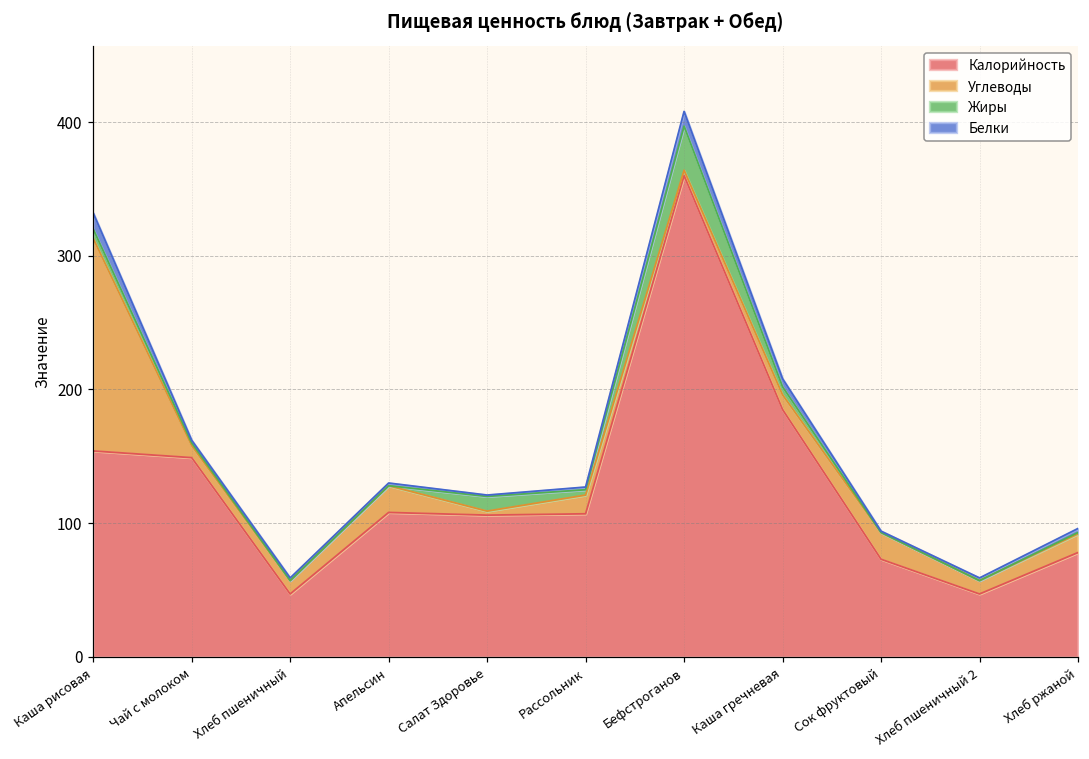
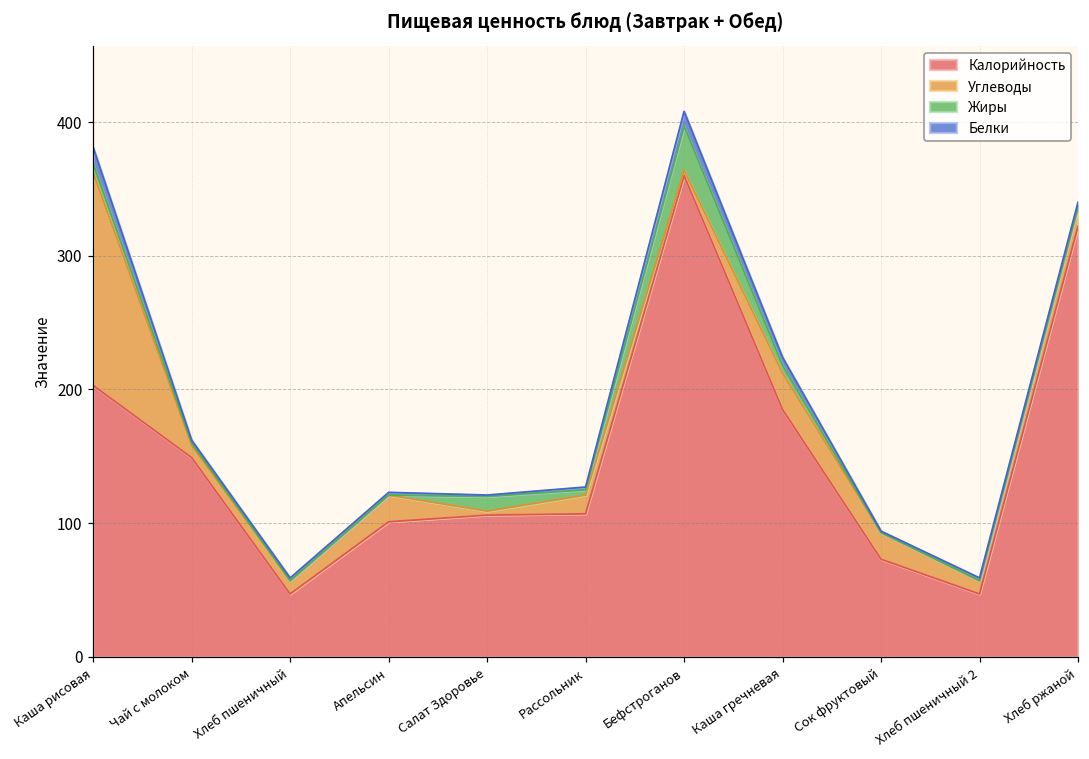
  {
    "Калорийность": {
-     "Каша рисовая": 154,
+     "Каша рисовая": 203,
      "Чай с молоком": 149,
      "Хлеб пшеничный": 47,
-     "Апельсин": 108,
+     "Апельсин": 101,
      "Салат Здоровье": 106,
      "Рассольник": 107,
      "Бефстроганов": 360,
      "Каша гречневая": 185,
      "Сок фруктовый": 73,
      "Хлеб пшеничный 2": 47,
-     "Хлеб ржаной": 78
+     "Хлеб ржаной": 322
    },
    "Углеводы": {
      "Каша рисовая": 159,
      "Салат Здоровье": 3,
      "Рассольник": 14,
      "Бефстроганов": 4,
-     "Каша гречневая": 11
+     "Каша гречневая": 27
    },
    "Жиры": {
      "Каша рисовая": 7,
      "Бефстроганов": 33,
      "Каша гречневая": 6
    },
    "Белки": {
      "Каша рисовая": 12,
      "Бефстроганов": 11,
      "Каша гречневая": 6,
      "Хлеб ржаной": 3
    }
  }
